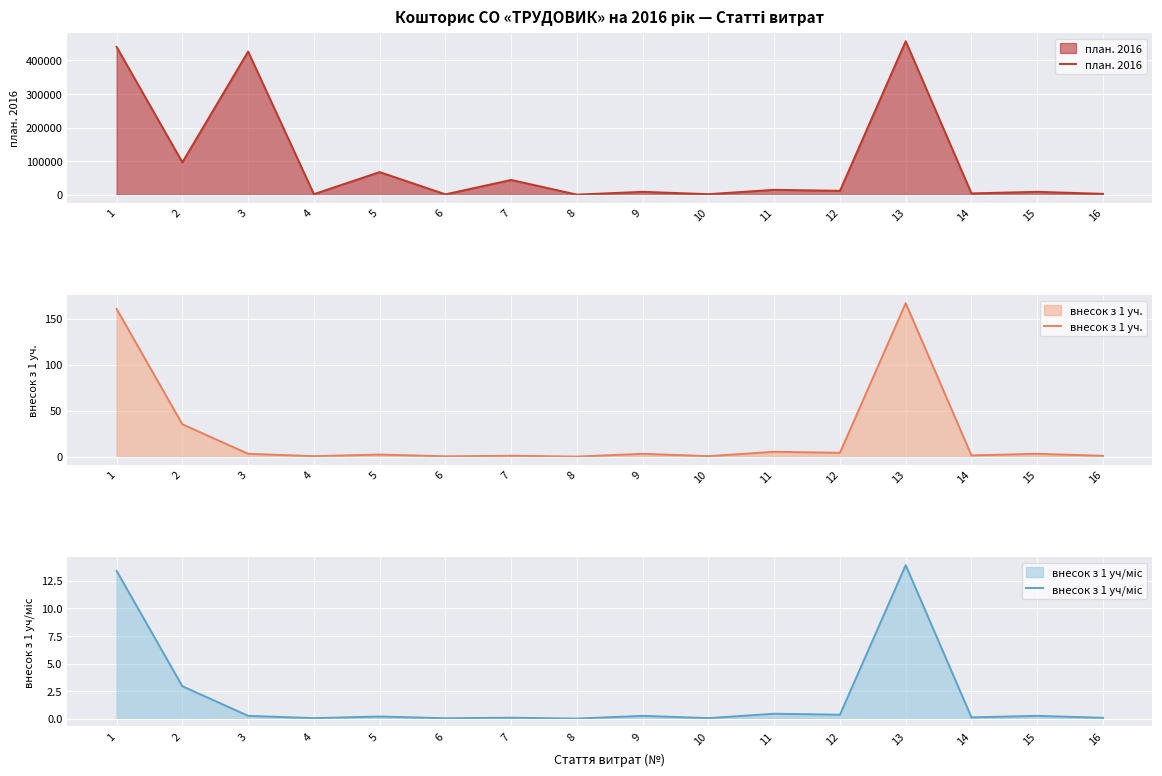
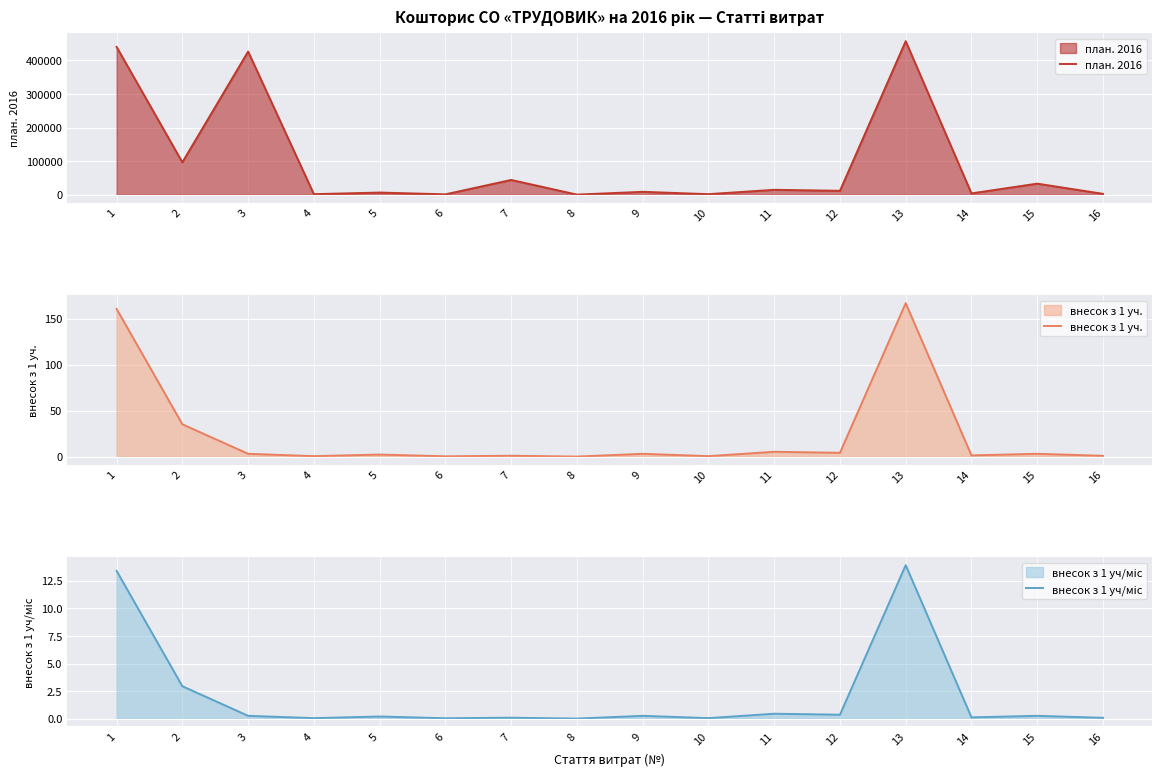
  {
    "Кошторис СО «ТРУДОВИК» на 2016 рік — Статті витрат": {
      "1": 440000,
      "2": 100000,
      "3": 430000,
      "4": 0,
-     "5": 70000,
+     "5": 10000,
      "6": 0,
      "7": 40000,
      "8": 0,
      "9": 10000,
      "10": 0,
      "11": 20000,
      "12": 10000,
      "13": 460000,
      "14": 0,
-     "15": 10000,
+     "15": 30000,
      "16": 0
    }
  }
